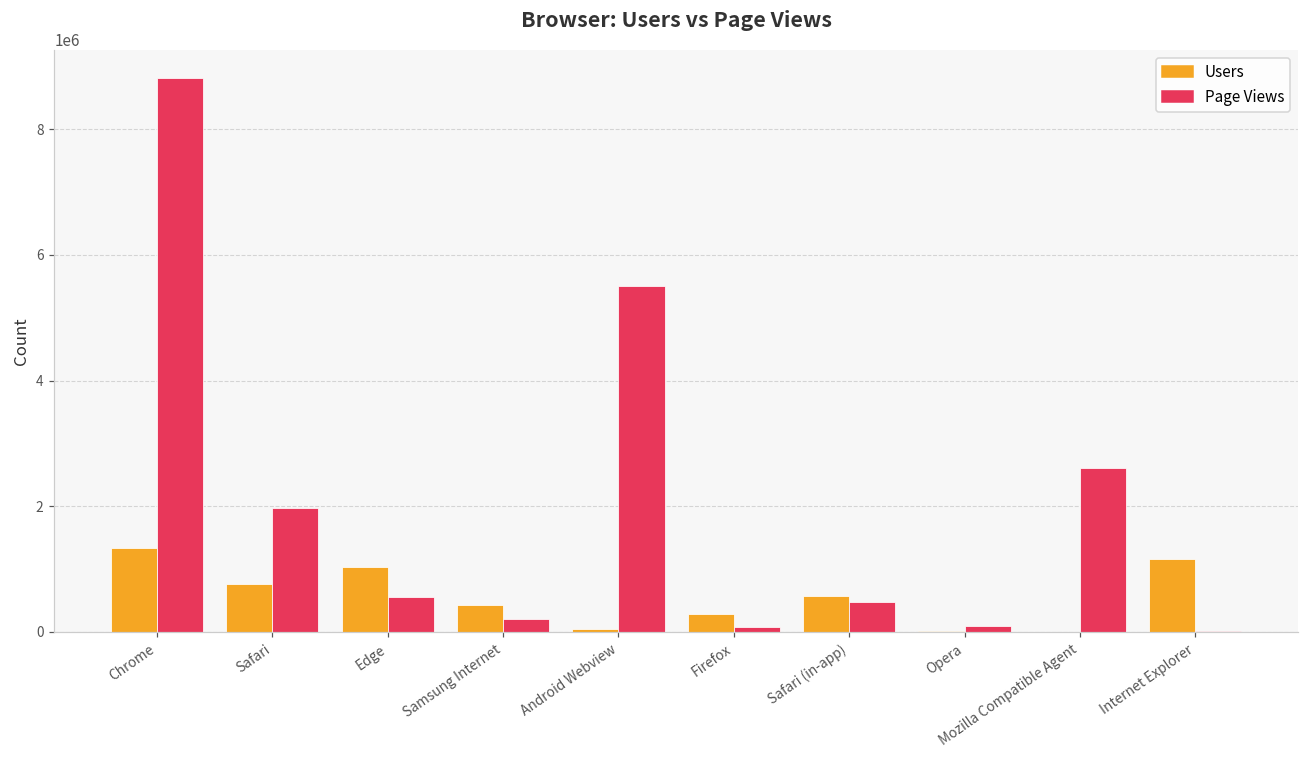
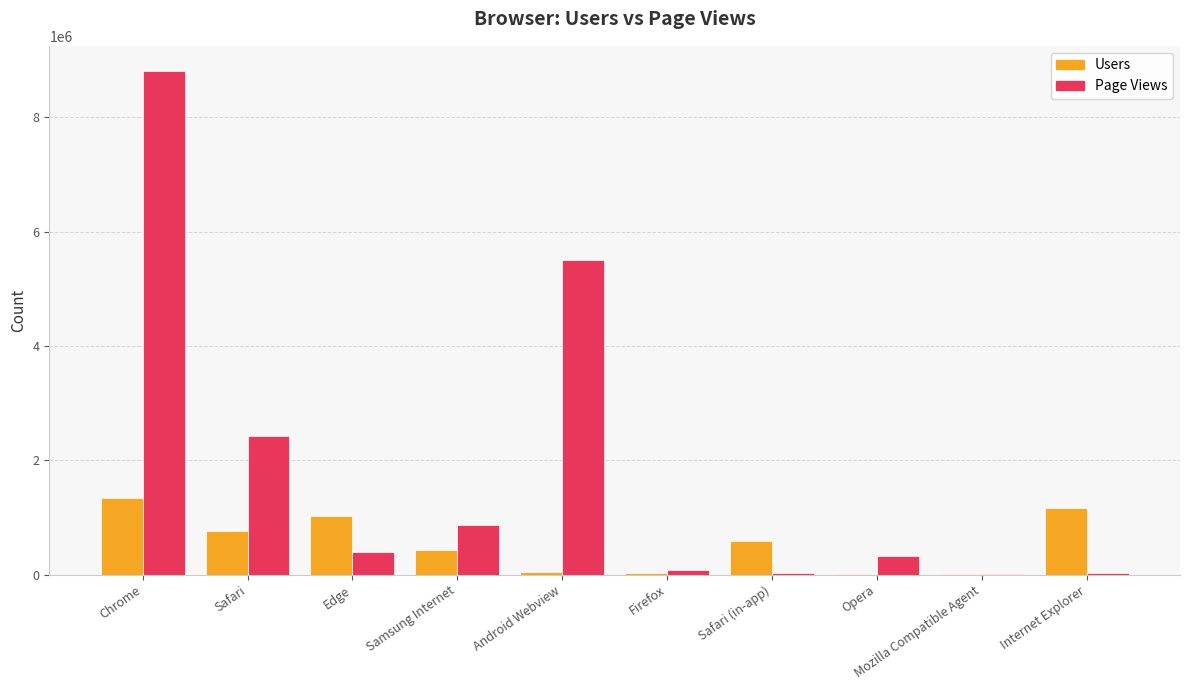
  {
    "Users": {
      "Chrome": 1300000,
      "Safari": 800000,
      "Edge": 1000000,
      "Samsung Internet": 400000,
-     "Firefox": 300000,
+     "Firefox": 0,
      "Safari (in-app)": 600000,
      "Internet Explorer": 1200000
    },
    "Page Views": {
      "Chrome": 8800000,
-     "Safari": 2000000,
-     "Edge": 600000,
-     "Samsung Internet": 200000,
+     "Safari": 2400000,
+     "Edge": 400000,
+     "Samsung Internet": 900000,
      "Android Webview": 5500000,
      "Firefox": 100000,
-     "Safari (in-app)": 500000,
-     "Opera": 100000,
-     "Mozilla Compatible Agent": 2600000
+     "Safari (in-app)": 0,
+     "Opera": 300000,
+     "Mozilla Compatible Agent": 0
    }
  }
